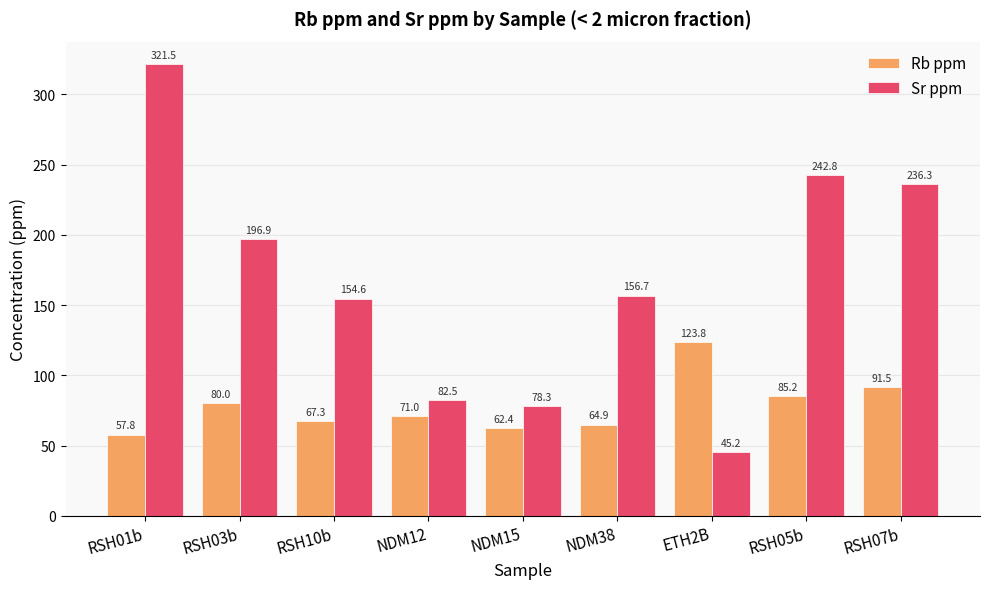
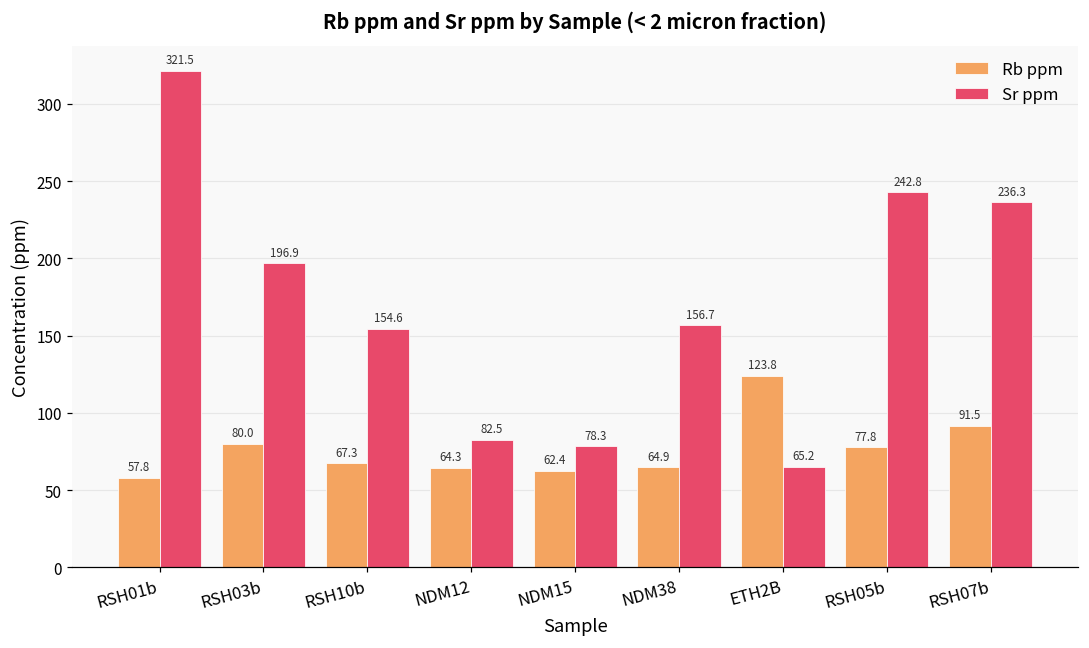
  {
    "Rb ppm": {
      "RSH01b": 57.8,
      "RSH03b": 80.0,
      "RSH10b": 67.3,
-     "NDM12": 71.0,
+     "NDM12": 64.3,
      "NDM15": 62.4,
      "NDM38": 64.9,
      "ETH2B": 123.8,
-     "RSH05b": 85.2,
+     "RSH05b": 77.8,
      "RSH07b": 91.5
    },
    "Sr ppm": {
      "RSH01b": 321.5,
      "RSH03b": 196.9,
      "RSH10b": 154.6,
      "NDM12": 82.5,
      "NDM15": 78.3,
      "NDM38": 156.7,
-     "ETH2B": 45.2,
+     "ETH2B": 65.2,
      "RSH05b": 242.8,
      "RSH07b": 236.3
    }
  }
